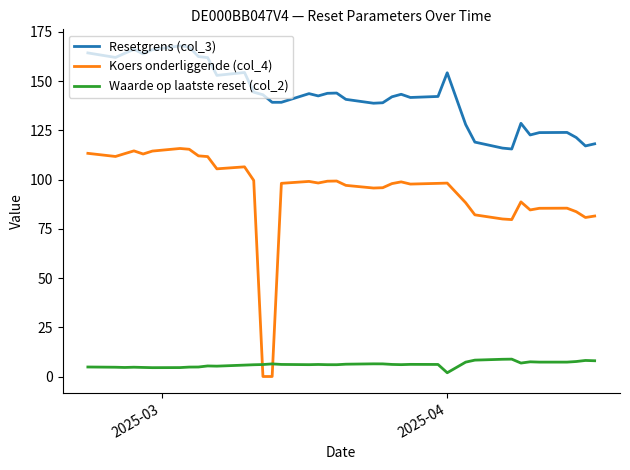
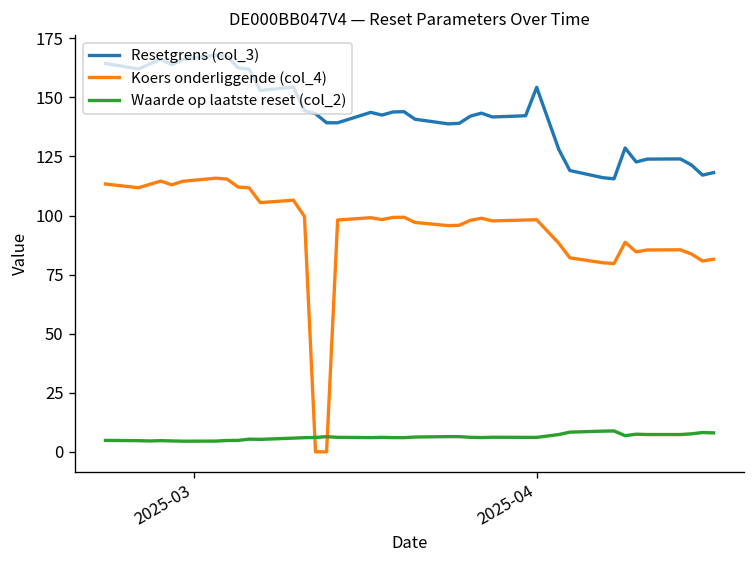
  {
    "Resetgrens (col_3)": {
      "2025-04": 154
    },
    "Koers onderliggende (col_4)": {
      "2025-04": 98
    },
    "Waarde op laatste reset (col_2)": {
-     "2025-04": 2
+     "2025-04": 6
    }
  }
